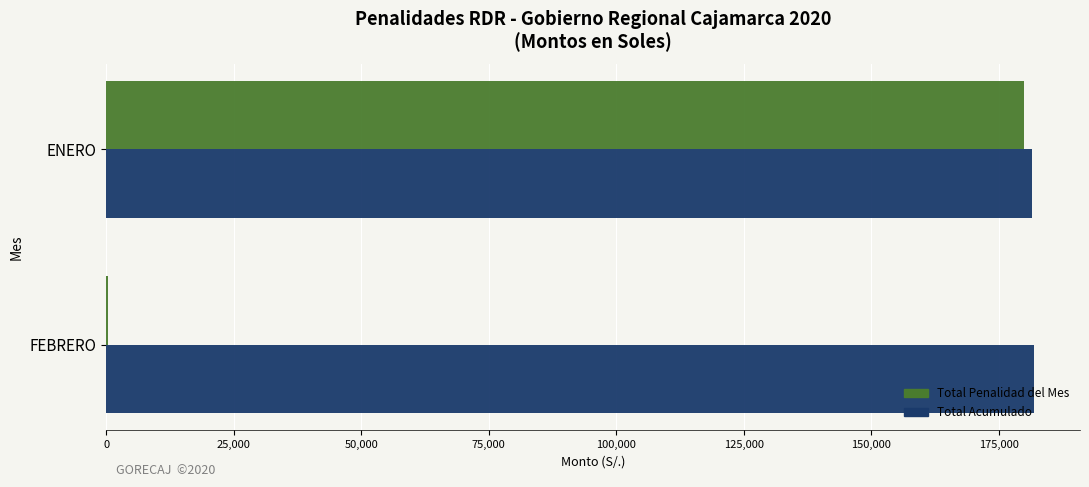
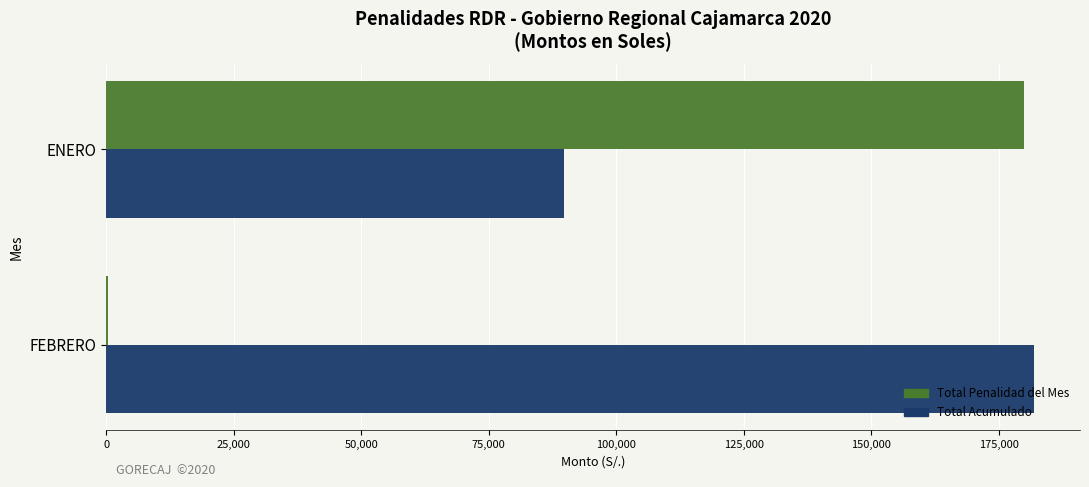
  {
    "Total Penalidad del Mes": {
      "ENERO": "180,000"
    },
    "Total Acumulado": {
-     "ENERO": "181,000",
+     "ENERO": "90,000",
      "FEBRERO": "182,000"
    }
  }
